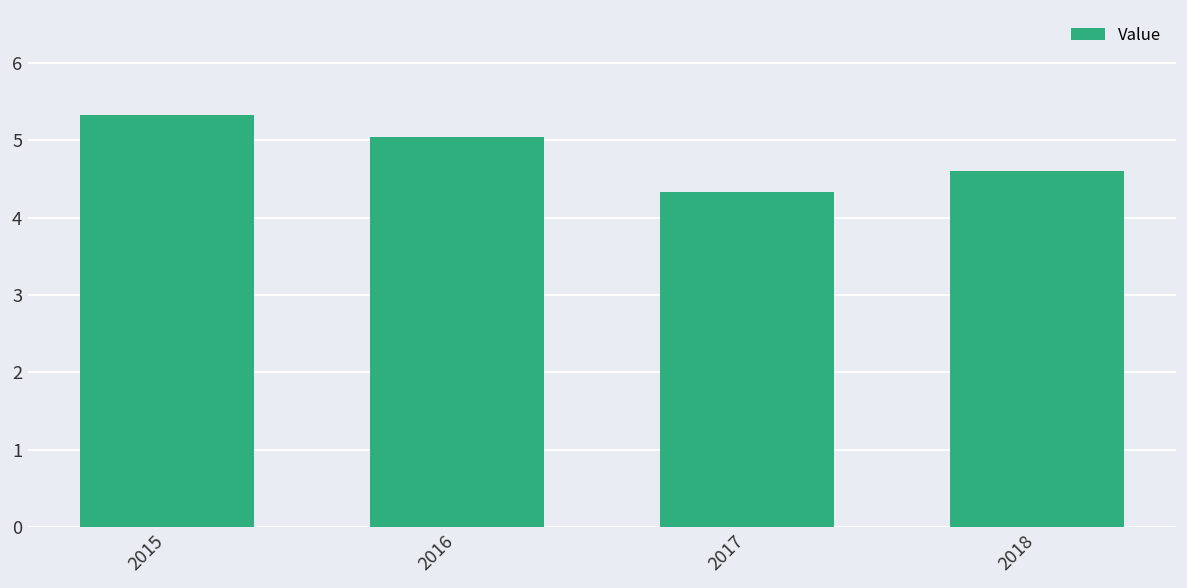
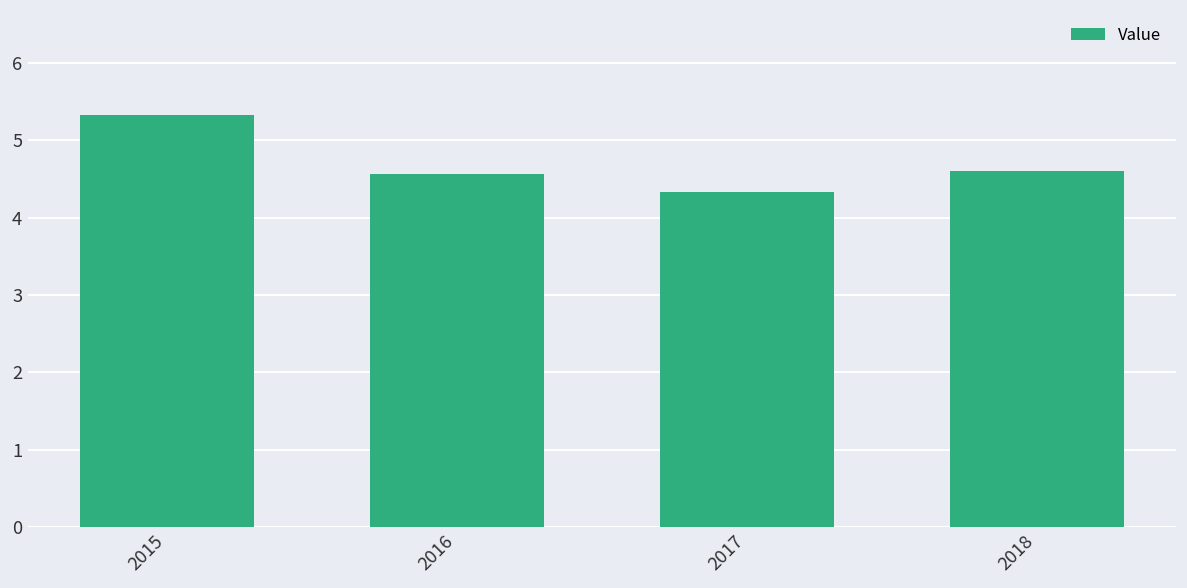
  {
    "2015": 5.3,
-   "2016": 5.0,
+   "2016": 4.6,
    "2017": 4.3,
    "2018": 4.6
  }
